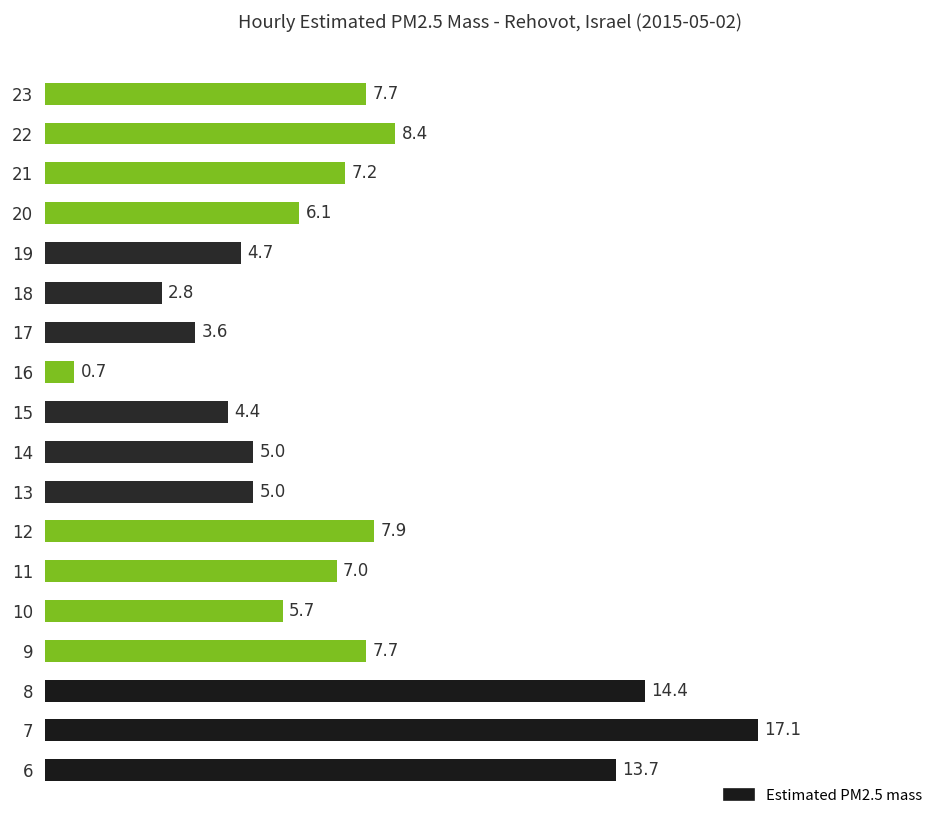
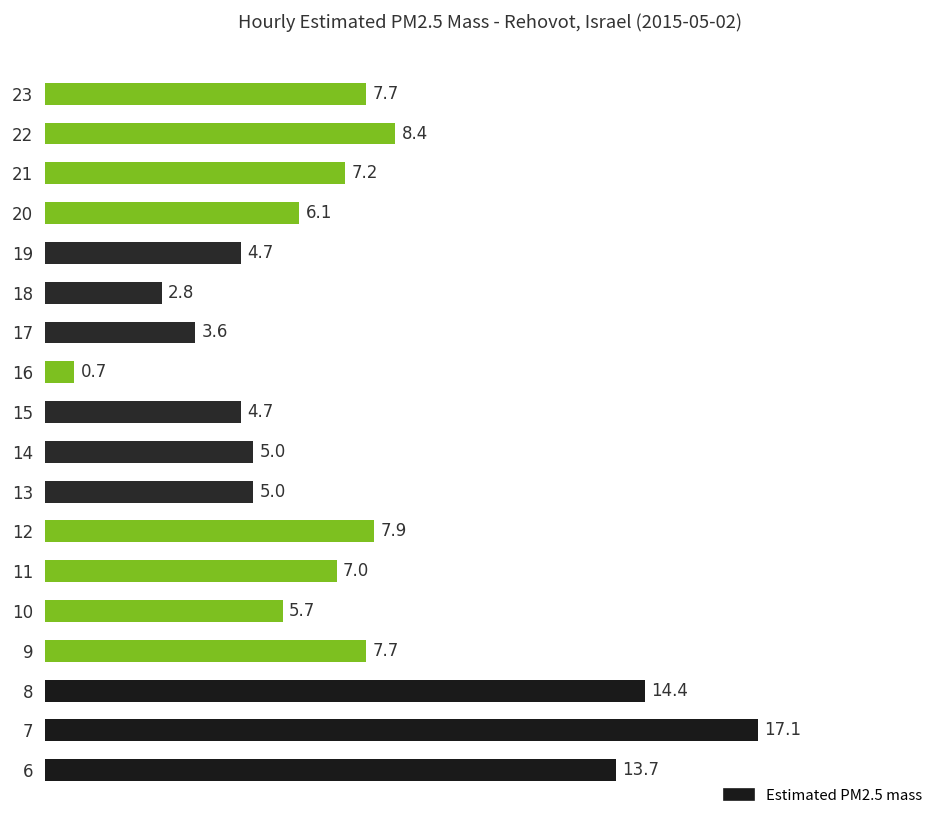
  {
    "23": 7.7,
    "22": 8.4,
    "21": 7.2,
    "20": 6.1,
    "19": 4.7,
    "18": 2.8,
    "17": 3.6,
    "16": 0.7,
-   "15": 4.4,
+   "15": 4.7,
    "14": 5.0,
    "13": 5.0,
    "12": 7.9,
    "11": 7.0,
    "10": 5.7,
    "9": 7.7,
    "8": 14.4,
    "7": 17.1,
    "6": 13.7
  }
